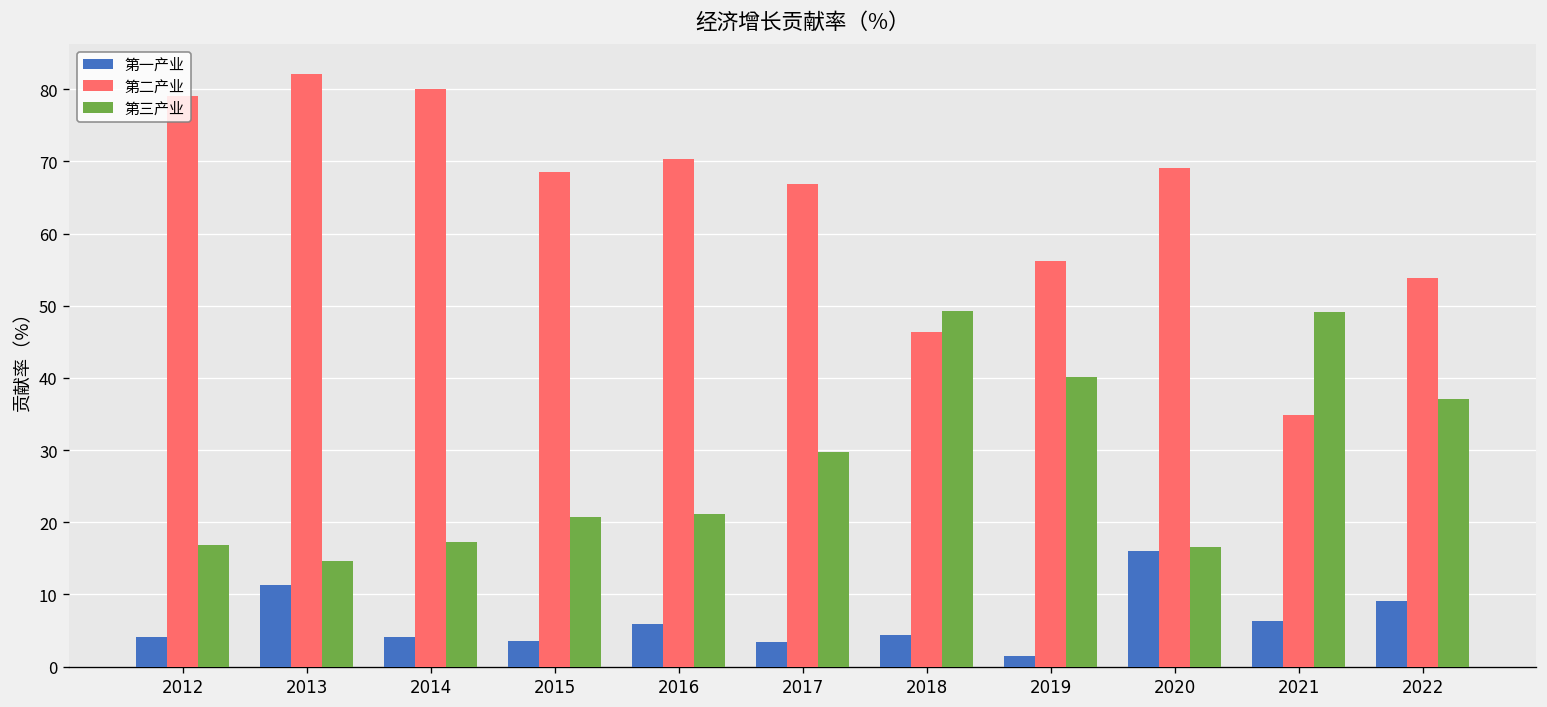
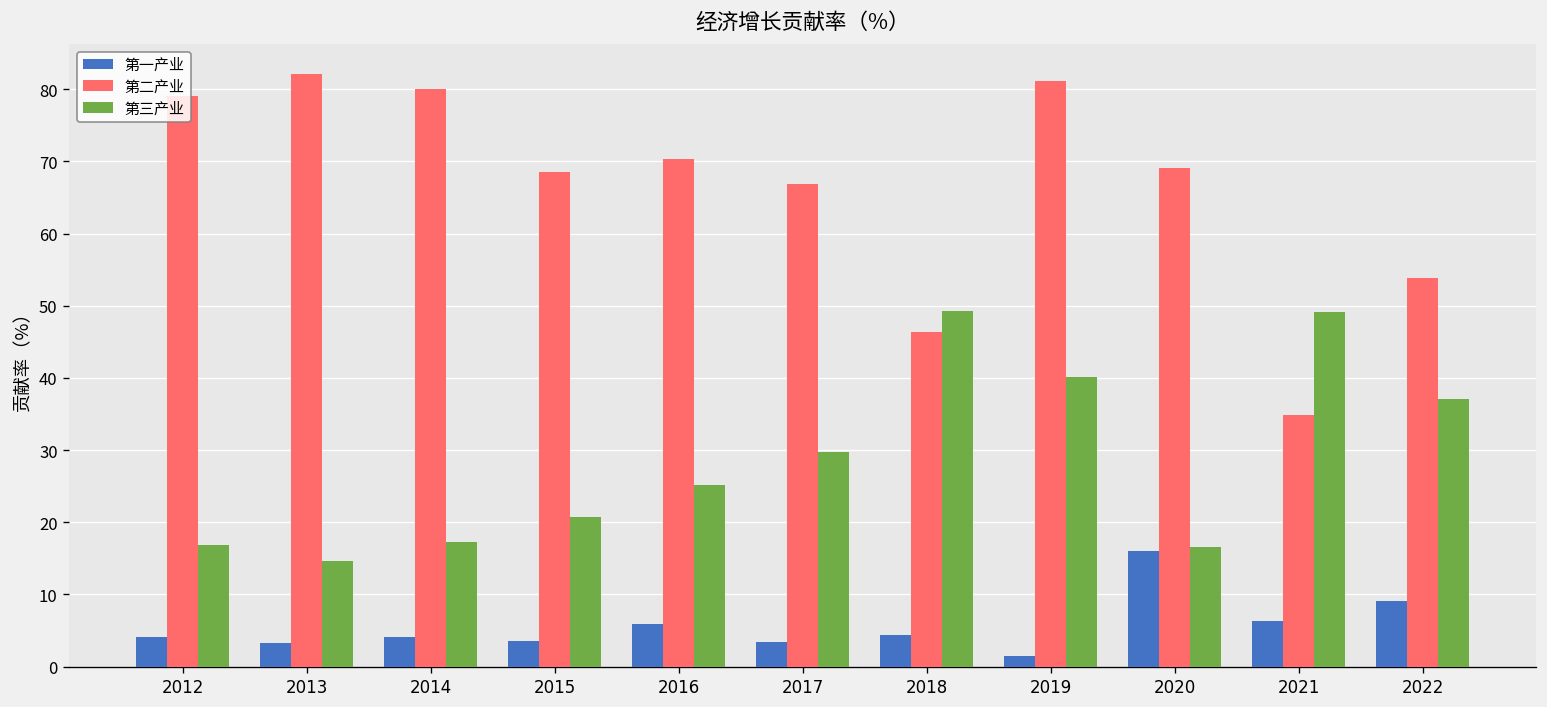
  {
    "第一产业": {
      "2012": 4,
-     "2013": 11,
+     "2013": 3,
      "2014": 4,
      "2015": 4,
      "2016": 6,
      "2017": 3,
      "2018": 4,
      "2019": 1,
      "2020": 16,
      "2021": 6,
      "2022": 9
    },
    "第二产业": {
      "2013": 82,
      "2014": 80,
      "2015": 69,
      "2016": 70,
      "2017": 67,
      "2018": 46,
-     "2019": 56,
+     "2019": 81,
      "2020": 69,
      "2021": 35,
      "2022": 54
    },
    "第三产业": {
      "2012": 17,
      "2013": 15,
      "2014": 17,
      "2015": 21,
-     "2016": 21,
+     "2016": 25,
      "2017": 30,
      "2018": 49,
      "2019": 40,
      "2020": 17,
      "2021": 49,
      "2022": 37
    }
  }
